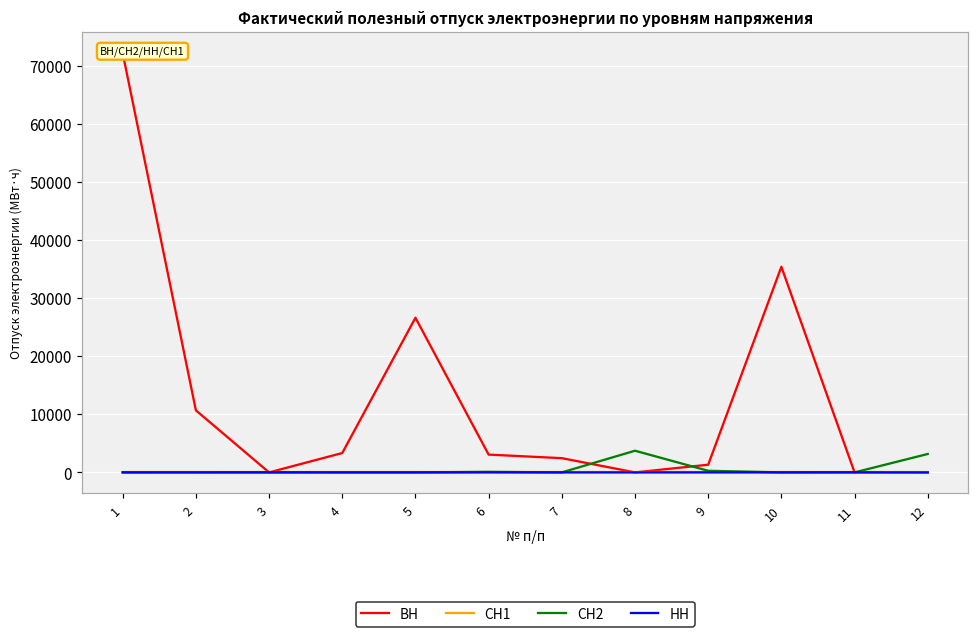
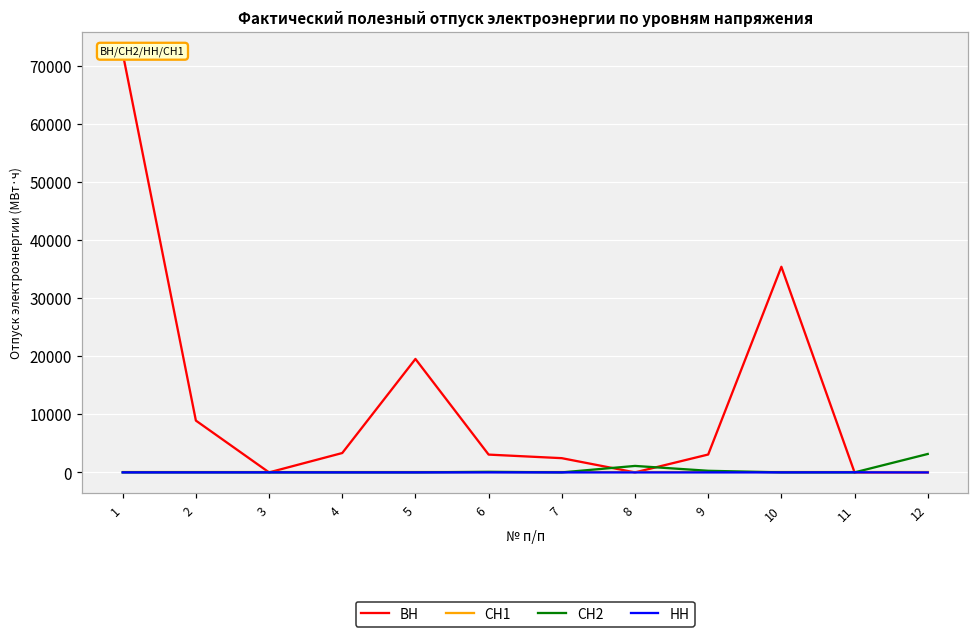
  {
    "ВН": {
-     "2": 11000,
+     "2": 9000,
      "4": 3000,
-     "5": 27000,
+     "5": 20000,
      "6": 3000,
      "7": 2000,
-     "9": 1000,
+     "9": 3000,
      "10": 35000
    },
    "СН2": {
-     "8": 4000,
+     "8": 1000,
      "12": 3000
    }
  }
